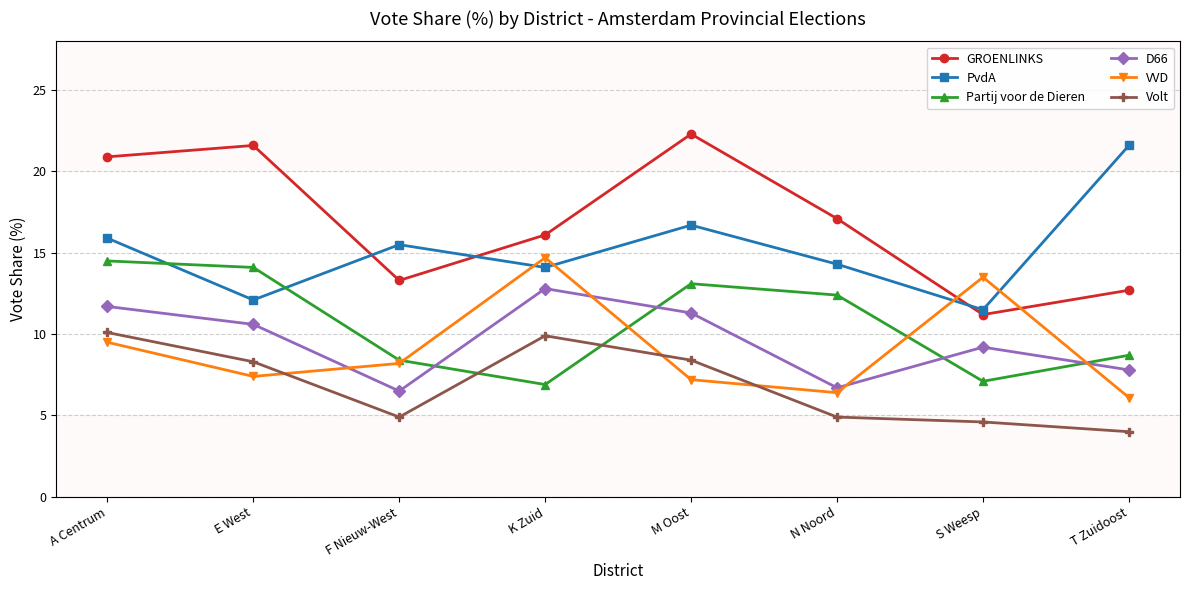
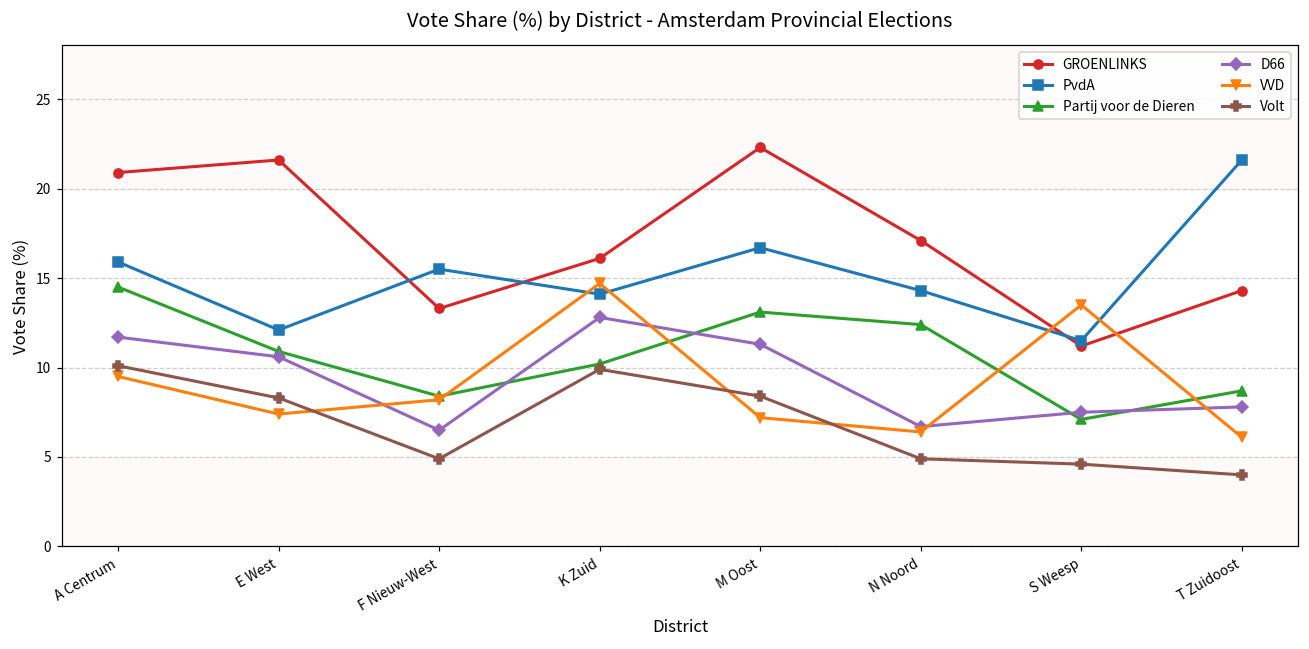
  {
    "GROENLINKS": {
      "A Centrum": 20.9,
      "E West": 21.6,
      "F Nieuw-West": 13.3,
      "K Zuid": 16.1,
      "M Oost": 22.3,
      "N Noord": 17.1,
      "S Weesp": 11.2,
-     "T Zuidoost": 12.7
+     "T Zuidoost": 14.3
    },
    "PvdA": {
      "A Centrum": 15.9,
      "E West": 12.1,
      "F Nieuw-West": 15.5,
      "K Zuid": 14.1,
      "M Oost": 16.7,
      "N Noord": 14.3,
      "S Weesp": 11.5,
      "T Zuidoost": 21.6
    },
    "Partij voor de Dieren": {
      "A Centrum": 14.5,
-     "E West": 14.1,
+     "E West": 10.9,
      "F Nieuw-West": 8.4,
-     "K Zuid": 6.9,
+     "K Zuid": 10.2,
      "M Oost": 13.1,
      "N Noord": 12.4,
      "S Weesp": 7.1,
      "T Zuidoost": 8.7
    },
    "D66": {
      "A Centrum": 11.7,
      "E West": 10.6,
      "F Nieuw-West": 6.5,
      "K Zuid": 12.8,
      "M Oost": 11.3,
      "N Noord": 6.7,
-     "S Weesp": 9.2,
+     "S Weesp": 7.5,
      "T Zuidoost": 7.8
    },
    "VVD": {
      "A Centrum": 9.5,
      "E West": 7.4,
      "F Nieuw-West": 8.2,
      "K Zuid": 14.7,
      "M Oost": 7.2,
      "N Noord": 6.4,
      "S Weesp": 13.5,
      "T Zuidoost": 6.1
    },
    "Volt": {
      "A Centrum": 10.1,
      "E West": 8.3,
      "F Nieuw-West": 4.9,
      "K Zuid": 9.9,
      "M Oost": 8.4,
      "N Noord": 4.9,
      "S Weesp": 4.6,
      "T Zuidoost": 4.0
    }
  }
